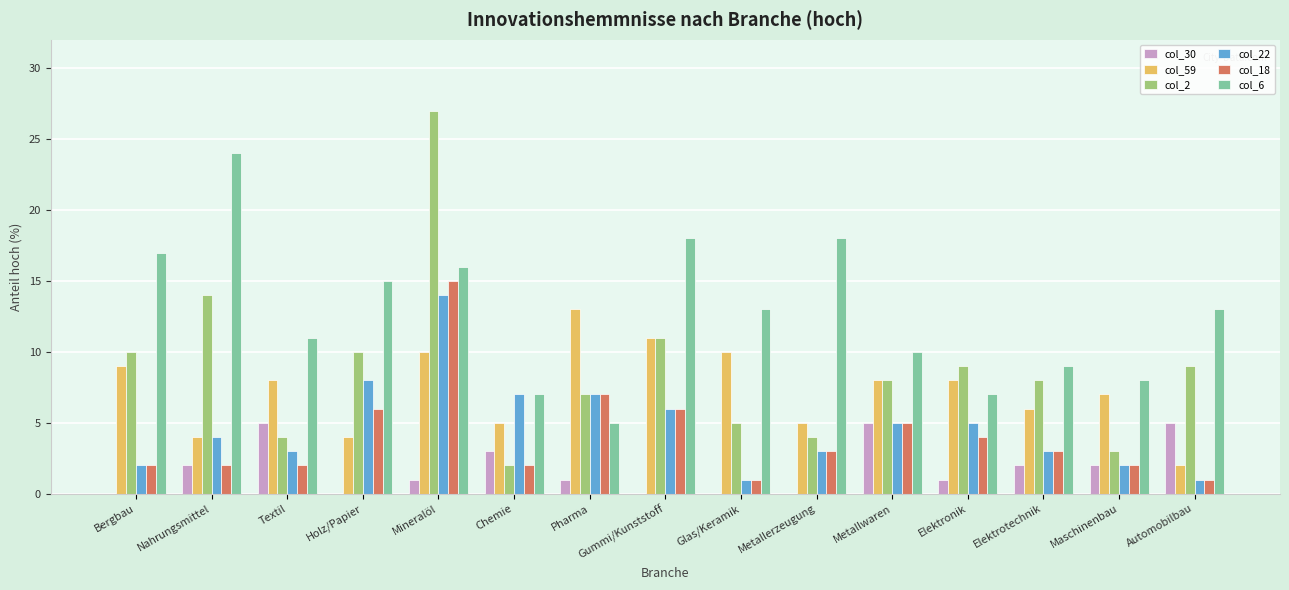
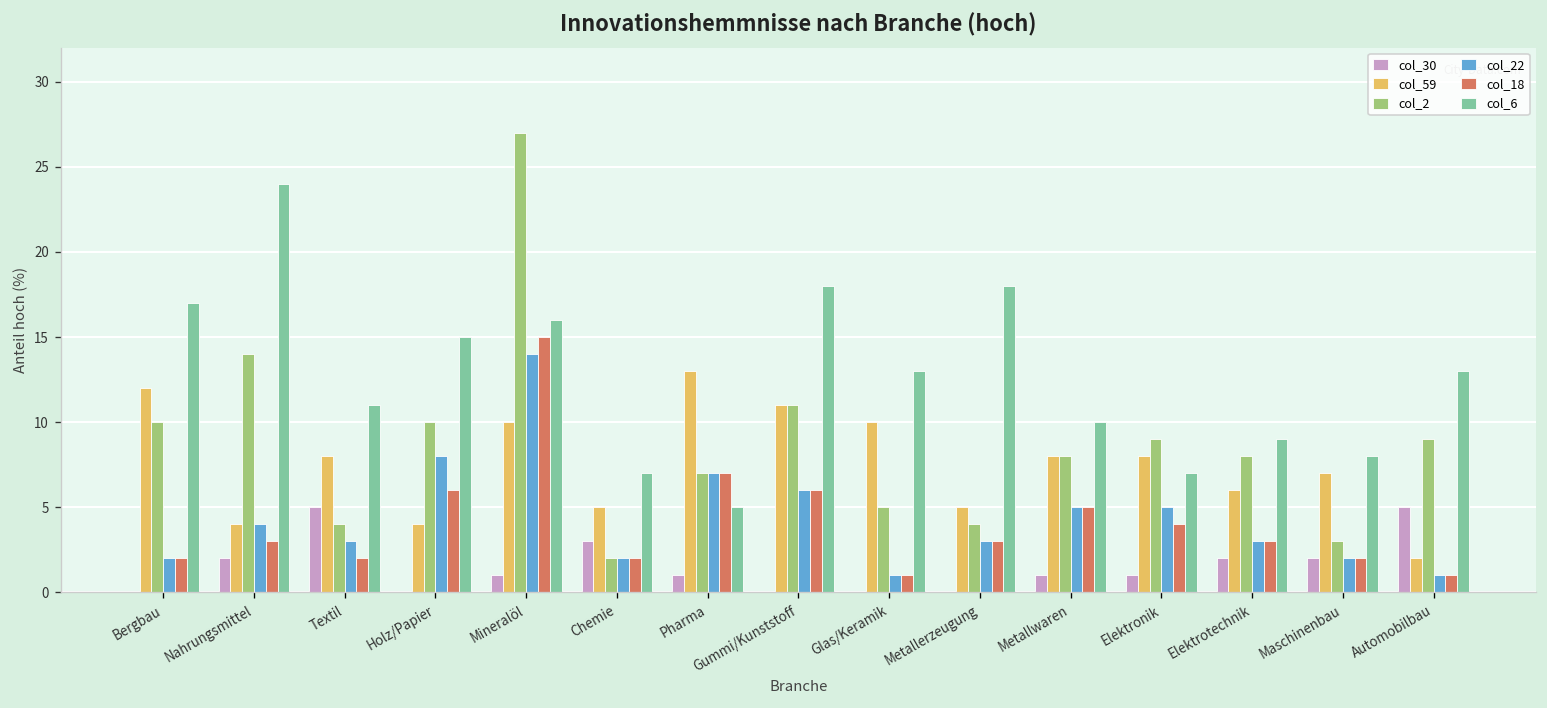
  {
    "col_30": {
      "Bergbau": 0,
      "Nahrungsmittel": 2,
      "Textil": 5,
      "Holz/Papier": 0,
      "Mineralöl": 1,
      "Chemie": 3,
      "Pharma": 1,
      "Gummi/Kunststoff": 0,
      "Glas/Keramik": 0,
      "Metallerzeugung": 0,
-     "Metallwaren": 5,
+     "Metallwaren": 1,
      "Elektronik": 1,
      "Elektrotechnik": 2,
      "Maschinenbau": 2,
      "Automobilbau": 5
    },
    "col_59": {
-     "Bergbau": 9,
+     "Bergbau": 12,
      "Nahrungsmittel": 4,
      "Textil": 8,
      "Holz/Papier": 4,
      "Mineralöl": 10,
      "Chemie": 5,
      "Pharma": 13,
      "Gummi/Kunststoff": 11,
      "Glas/Keramik": 10,
      "Metallerzeugung": 5,
      "Metallwaren": 8,
      "Elektronik": 8,
      "Elektrotechnik": 6,
      "Maschinenbau": 7,
      "Automobilbau": 2
    },
    "col_22": {
      "Bergbau": 2,
      "Nahrungsmittel": 4,
      "Textil": 3,
      "Holz/Papier": 8,
      "Mineralöl": 14,
-     "Chemie": 7,
+     "Chemie": 2,
      "Pharma": 7,
      "Gummi/Kunststoff": 6,
      "Glas/Keramik": 1,
      "Metallerzeugung": 3,
      "Metallwaren": 5,
      "Elektronik": 5,
      "Elektrotechnik": 3,
      "Maschinenbau": 2,
      "Automobilbau": 1
    },
    "col_18": {
      "Bergbau": 2,
-     "Nahrungsmittel": 2,
+     "Nahrungsmittel": 3,
      "Textil": 2,
      "Holz/Papier": 6,
      "Mineralöl": 15,
      "Chemie": 2,
      "Pharma": 7,
      "Gummi/Kunststoff": 6,
      "Glas/Keramik": 1,
      "Metallerzeugung": 3,
      "Metallwaren": 5,
      "Elektronik": 4,
      "Elektrotechnik": 3,
      "Maschinenbau": 2,
      "Automobilbau": 1
    }
  }
